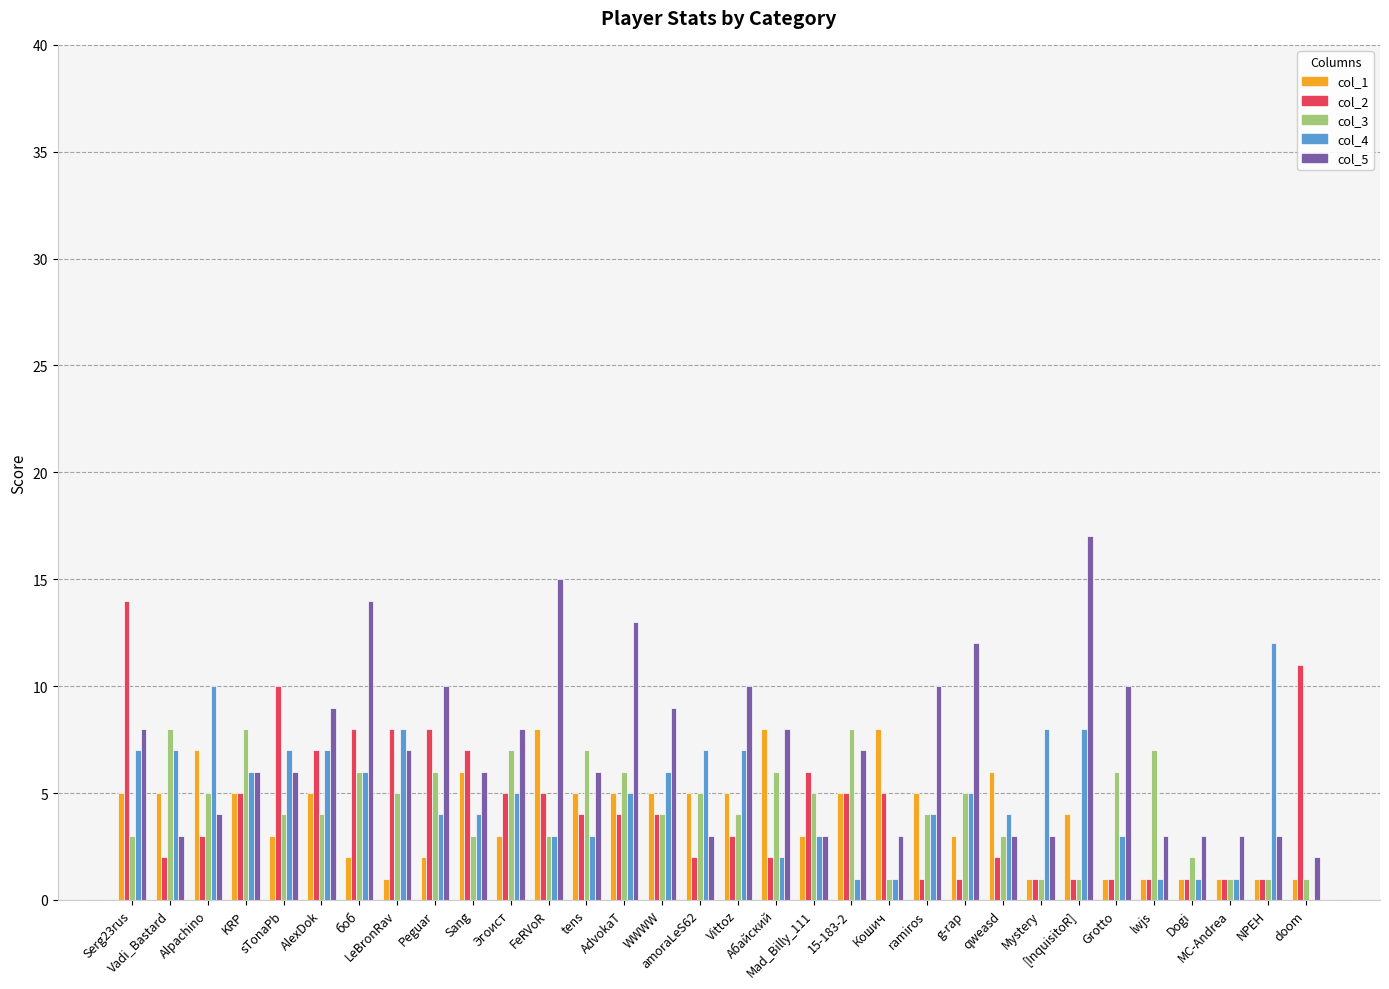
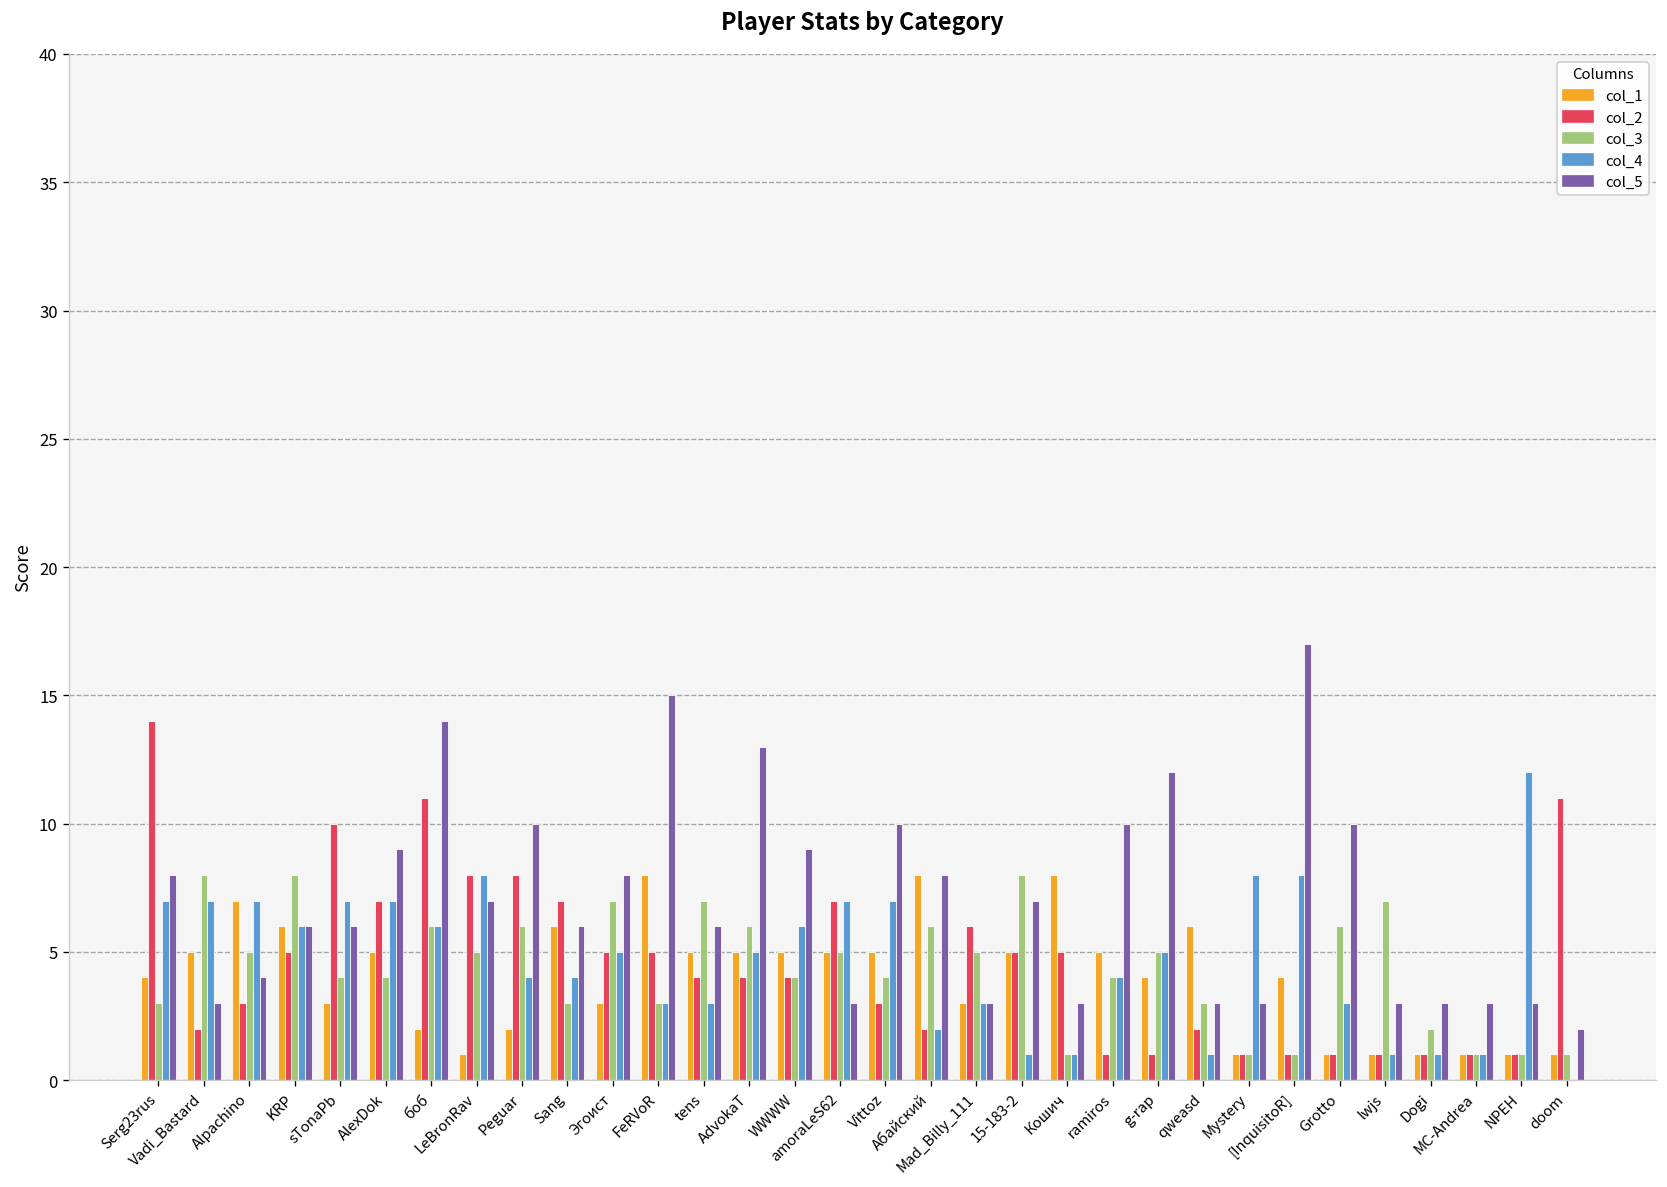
  {
    "col_1": {
-     "Serg23rus": 5,
+     "Serg23rus": 4,
      "Vadi_Bastard": 5,
      "Alpachino": 7,
-     "KRP": 5,
+     "KRP": 6,
      "sTonaPb": 3,
      "AlexDok": 5,
      "боб": 2,
      "LeBronRav": 1,
      "Peguar": 2,
      "Sang": 6,
      "Эгоист": 3,
      "FeRVoR": 8,
      "tens": 5,
      "AdvokaT": 5,
      "WWWW": 5,
      "amoraLeS62": 5,
      "Vittoz": 5,
      "Абайский": 8,
      "Mad_Billy_111": 3,
      "15-183-2": 5,
      "Кошич": 8,
      "ramiros": 5,
-     "g-rap": 3,
+     "g-rap": 4,
      "qweasd": 6,
      "Mystery": 1,
      "[InquisitoR]": 4,
      "Grotto": 1,
      "lwjs": 1,
      "Dogi": 1,
      "MC-Andrea": 1,
      "NPEH": 1,
      "doom": 1
    },
    "col_2": {
      "Serg23rus": 14,
      "Vadi_Bastard": 2,
      "Alpachino": 3,
      "KRP": 5,
      "sTonaPb": 10,
      "AlexDok": 7,
-     "боб": 8,
+     "боб": 11,
      "LeBronRav": 8,
      "Peguar": 8,
      "Sang": 7,
      "Эгоист": 5,
      "FeRVoR": 5,
      "tens": 4,
      "AdvokaT": 4,
      "WWWW": 4,
-     "amoraLeS62": 2,
+     "amoraLeS62": 7,
      "Vittoz": 3,
      "Абайский": 2,
      "Mad_Billy_111": 6,
      "15-183-2": 5,
      "Кошич": 5,
      "ramiros": 1,
      "g-rap": 1,
      "qweasd": 2,
      "Mystery": 1,
      "[InquisitoR]": 1,
      "Grotto": 1,
      "lwjs": 1,
      "Dogi": 1,
      "MC-Andrea": 1,
      "NPEH": 1,
      "doom": 11
    },
    "col_3": {
      "Serg23rus": 3,
      "Vadi_Bastard": 8,
      "Alpachino": 5,
      "KRP": 8,
      "sTonaPb": 4,
      "AlexDok": 4,
      "боб": 6,
      "LeBronRav": 5,
      "Peguar": 6,
      "Sang": 3,
      "Эгоист": 7,
      "FeRVoR": 3,
      "tens": 7,
      "AdvokaT": 6,
      "WWWW": 4,
      "amoraLeS62": 5,
      "Vittoz": 4,
      "Абайский": 6,
      "Mad_Billy_111": 5,
      "15-183-2": 8,
      "Кошич": 1,
      "ramiros": 4,
      "g-rap": 5,
      "qweasd": 3,
      "Mystery": 1,
      "[InquisitoR]": 1,
      "Grotto": 6,
      "lwjs": 7,
      "Dogi": 2,
      "MC-Andrea": 1,
      "NPEH": 1,
      "doom": 1
    },
    "col_4": {
      "Serg23rus": 7,
      "Vadi_Bastard": 7,
-     "Alpachino": 10,
+     "Alpachino": 7,
      "KRP": 6,
      "sTonaPb": 7,
      "AlexDok": 7,
      "боб": 6,
      "LeBronRav": 8,
      "Peguar": 4,
      "Sang": 4,
      "Эгоист": 5,
      "FeRVoR": 3,
      "tens": 3,
      "AdvokaT": 5,
      "WWWW": 6,
      "amoraLeS62": 7,
      "Vittoz": 7,
      "Абайский": 2,
      "Mad_Billy_111": 3,
      "15-183-2": 1,
      "Кошич": 1,
      "ramiros": 4,
      "g-rap": 5,
-     "qweasd": 4,
+     "qweasd": 1,
      "Mystery": 8,
      "[InquisitoR]": 8,
      "Grotto": 3,
      "lwjs": 1,
      "Dogi": 1,
      "MC-Andrea": 1,
      "NPEH": 12,
      "doom": 0
    },
    "col_5": {
      "Serg23rus": 8,
      "Vadi_Bastard": 3,
      "Alpachino": 4,
      "KRP": 6,
      "sTonaPb": 6,
      "AlexDok": 9,
      "боб": 14,
      "LeBronRav": 7,
      "Peguar": 10,
      "Sang": 6,
      "Эгоист": 8,
      "FeRVoR": 15,
      "tens": 6,
      "AdvokaT": 13,
      "WWWW": 9,
      "amoraLeS62": 3,
      "Vittoz": 10,
      "Абайский": 8,
      "Mad_Billy_111": 3,
      "15-183-2": 7,
      "Кошич": 3,
      "ramiros": 10,
      "g-rap": 12,
      "qweasd": 3,
      "Mystery": 3,
      "[InquisitoR]": 17,
      "Grotto": 10,
      "lwjs": 3,
      "Dogi": 3,
      "MC-Andrea": 3,
      "NPEH": 3,
      "doom": 2
    }
  }
